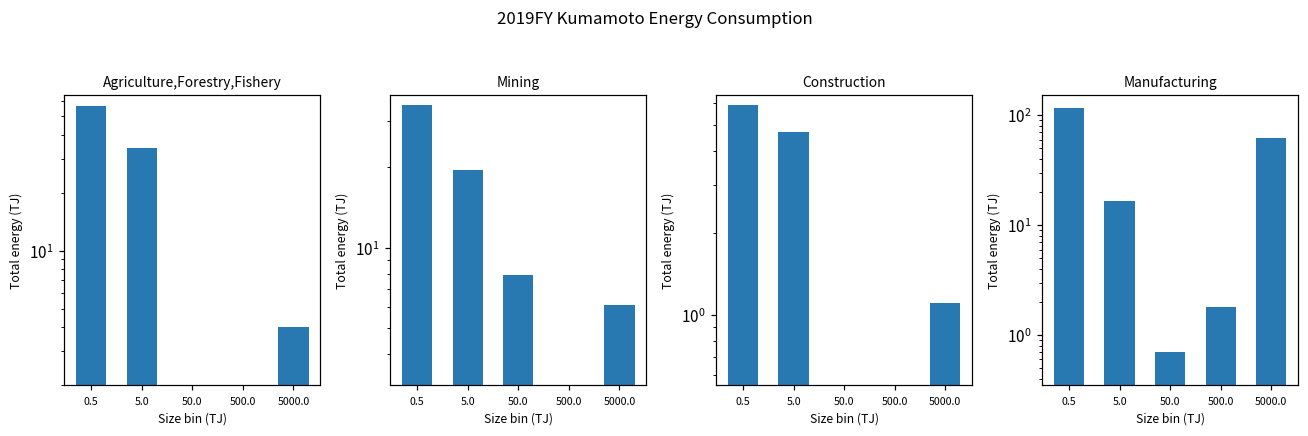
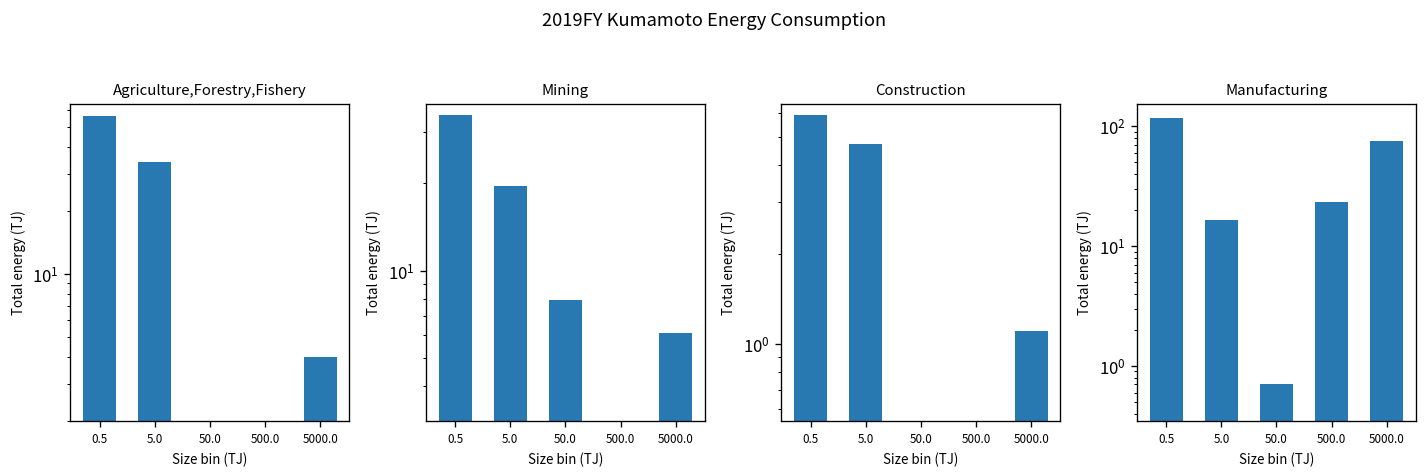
  {
    "Manufacturing": {
      "0.5": 120,
      "5.0": 17,
      "50.0": 0.7,
-     "500.0": 1.8,
-     "5000.0": 60
+     "500.0": 23,
+     "5000.0": 80
    }
  }
